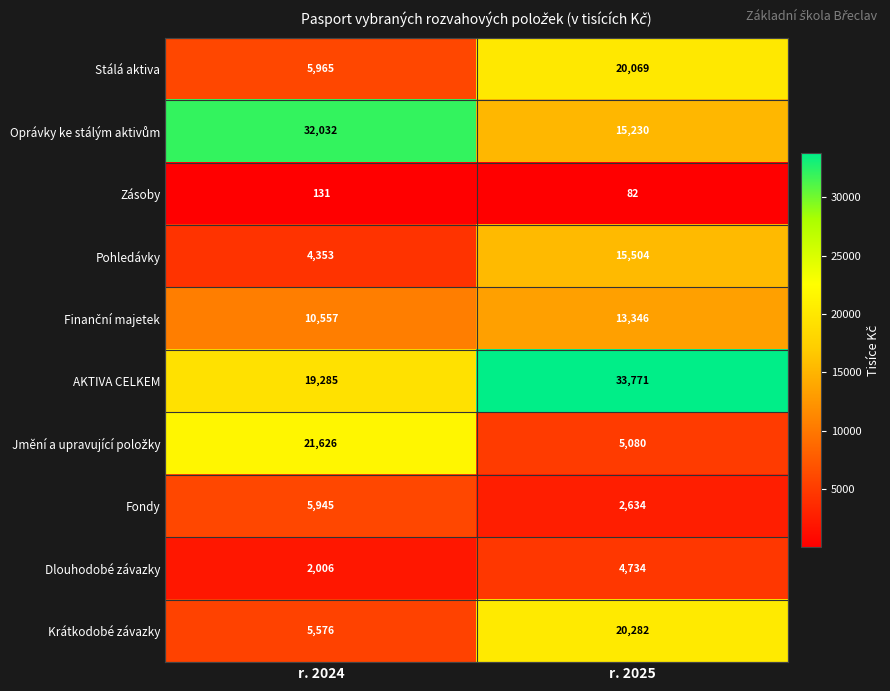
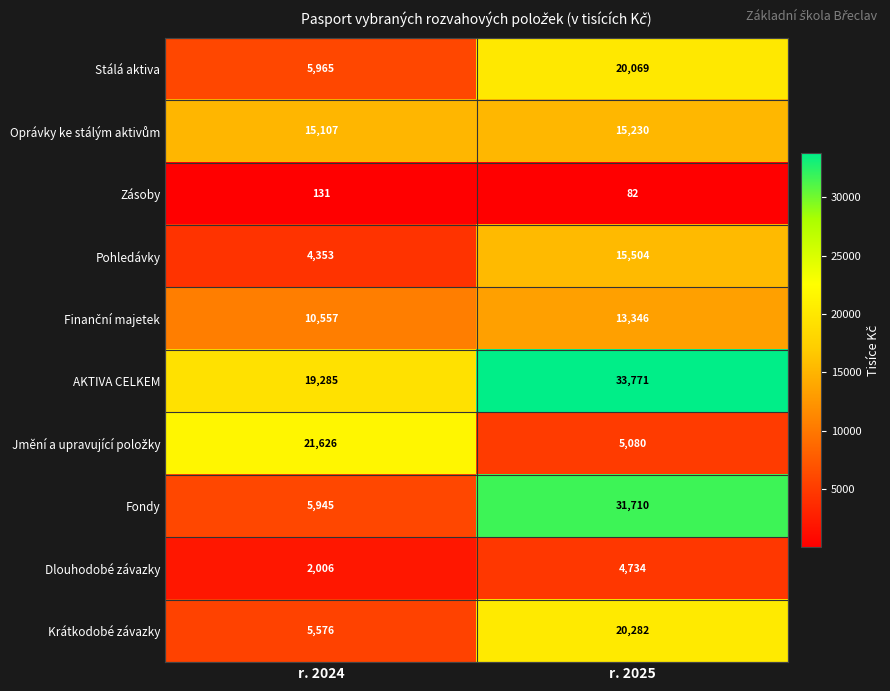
  {
    "Stálá aktiva": {
      "r. 2024": "5,965",
      "r. 2025": "20,069"
    },
    "Oprávky ke stálým aktivům": {
-     "r. 2024": "32,032",
+     "r. 2024": "15,107",
      "r. 2025": "15,230"
    },
    "Zásoby": {
      "r. 2024": "131",
      "r. 2025": "82"
    },
    "Pohledávky": {
      "r. 2024": "4,353",
      "r. 2025": "15,504"
    },
    "Finanční majetek": {
      "r. 2024": "10,557",
      "r. 2025": "13,346"
    },
    "AKTIVA CELKEM": {
      "r. 2024": "19,285",
      "r. 2025": "33,771"
    },
    "Jmění a upravující položky": {
      "r. 2024": "21,626",
      "r. 2025": "5,080"
    },
    "Fondy": {
      "r. 2024": "5,945",
-     "r. 2025": "2,634"
+     "r. 2025": "31,710"
    },
    "Dlouhodobé závazky": {
      "r. 2024": "2,006",
      "r. 2025": "4,734"
    },
    "Krátkodobé závazky": {
      "r. 2024": "5,576",
      "r. 2025": "20,282"
    }
  }
